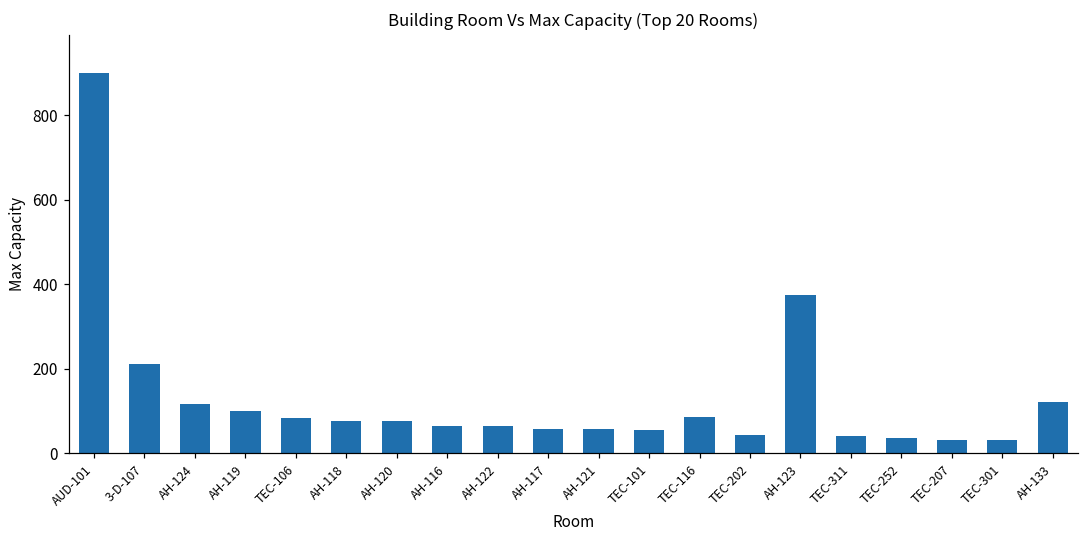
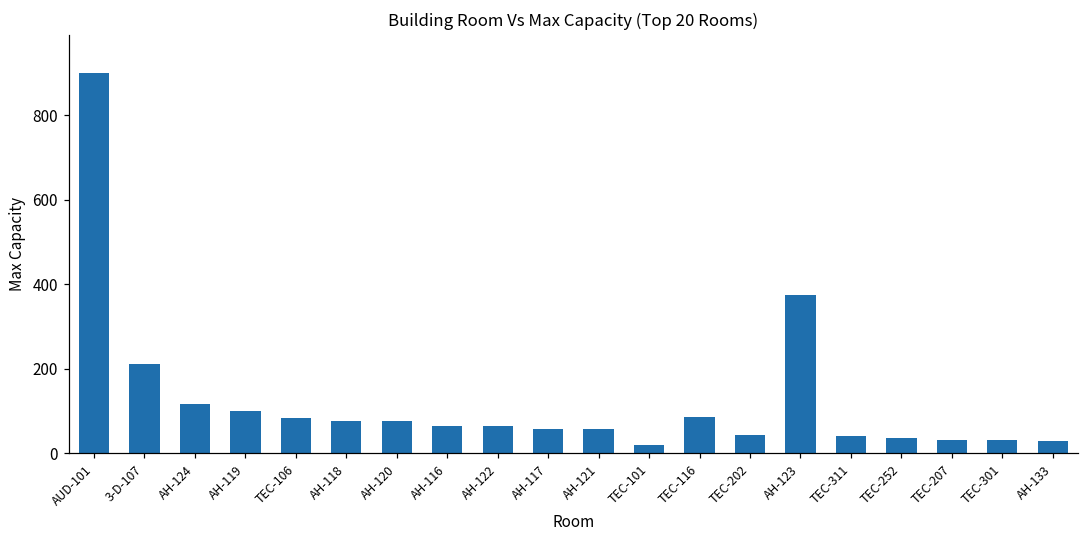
  {
    "AUD-101": 900,
    "3-D-107": 210,
    "AH-124": 120,
    "AH-119": 100,
    "TEC-106": 80,
    "AH-118": 80,
    "AH-120": 80,
    "AH-116": 60,
    "AH-122": 60,
    "AH-117": 60,
    "AH-121": 60,
-   "TEC-101": 50,
+   "TEC-101": 20,
    "TEC-116": 90,
    "TEC-202": 40,
    "AH-123": 370,
    "TEC-311": 40,
    "TEC-252": 40,
    "TEC-207": 30,
    "TEC-301": 30,
-   "AH-133": 120
+   "AH-133": 30
  }
